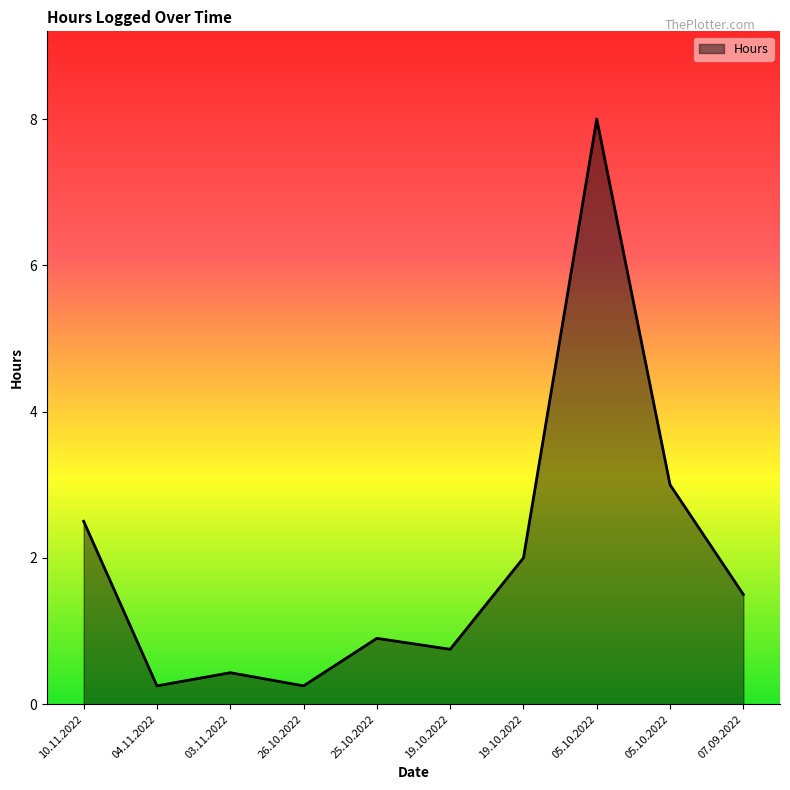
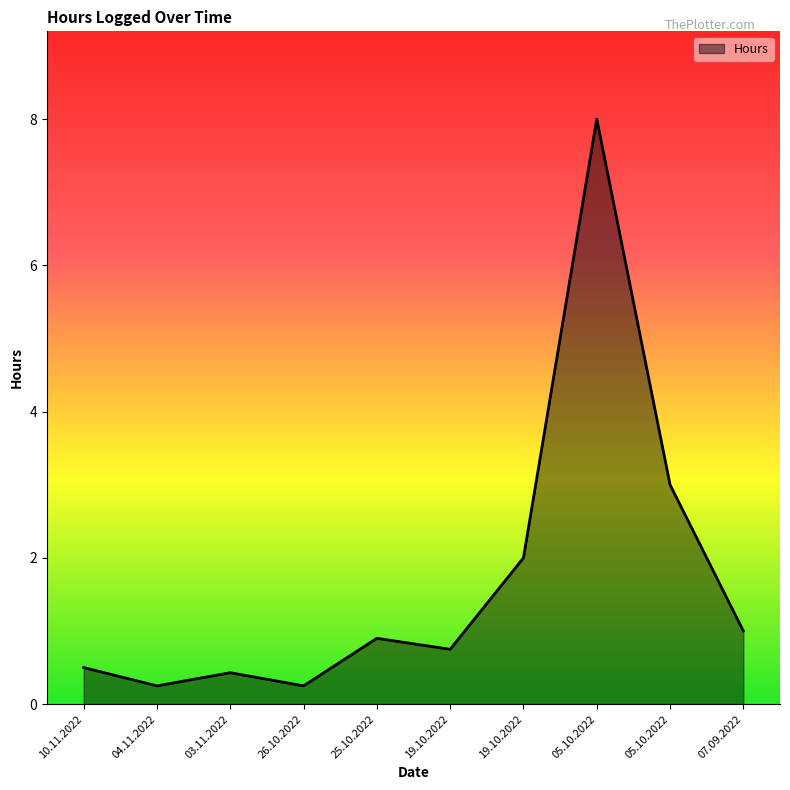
  {
-   "10.11.2022": 2.5,
+   "10.11.2022": 0.5,
    "04.11.2022": 0.3,
    "03.11.2022": 0.4,
    "26.10.2022": 0.3,
    "25.10.2022": 0.9,
-   "07.09.2022": 1.5
+   "07.09.2022": 1.0
  }
